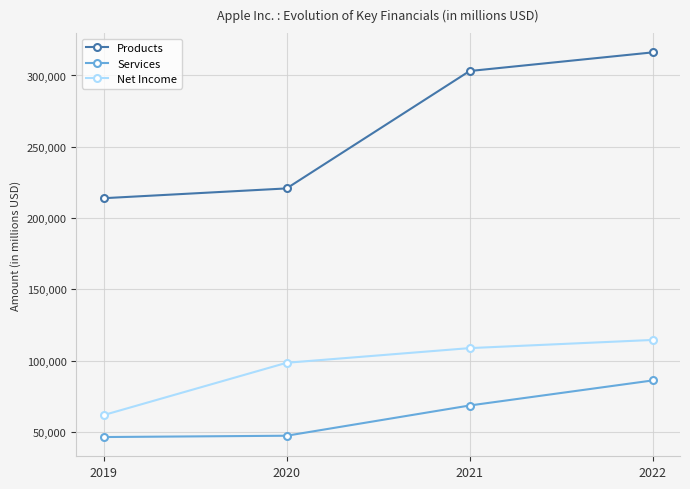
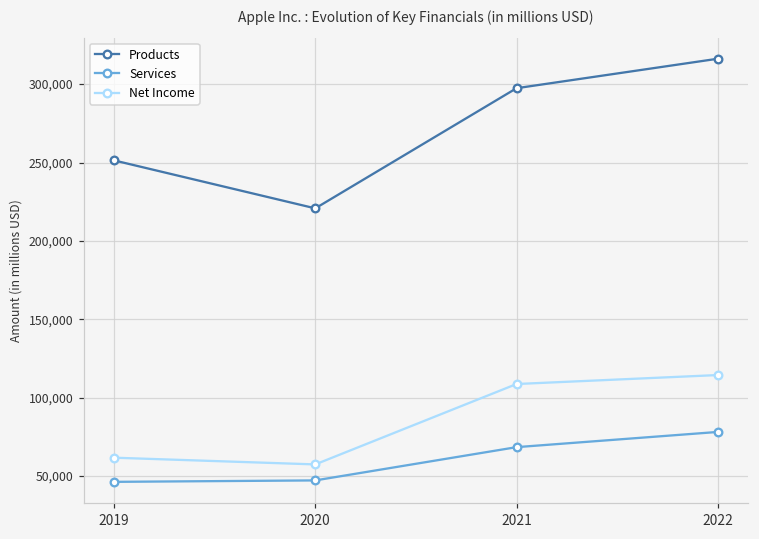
  {
    "Products": {
-     "2019": "214,000",
+     "2019": "251,000",
      "2020": "221,000",
-     "2021": "303,000",
+     "2021": "297,000",
      "2022": "316,000"
    },
    "Services": {
      "2019": "46,000",
      "2020": "47,000",
      "2021": "68,000",
-     "2022": "86,000"
+     "2022": "78,000"
    },
    "Net Income": {
      "2019": "62,000",
-     "2020": "98,000",
+     "2020": "57,000",
      "2021": "109,000",
      "2022": "114,000"
    }
  }
